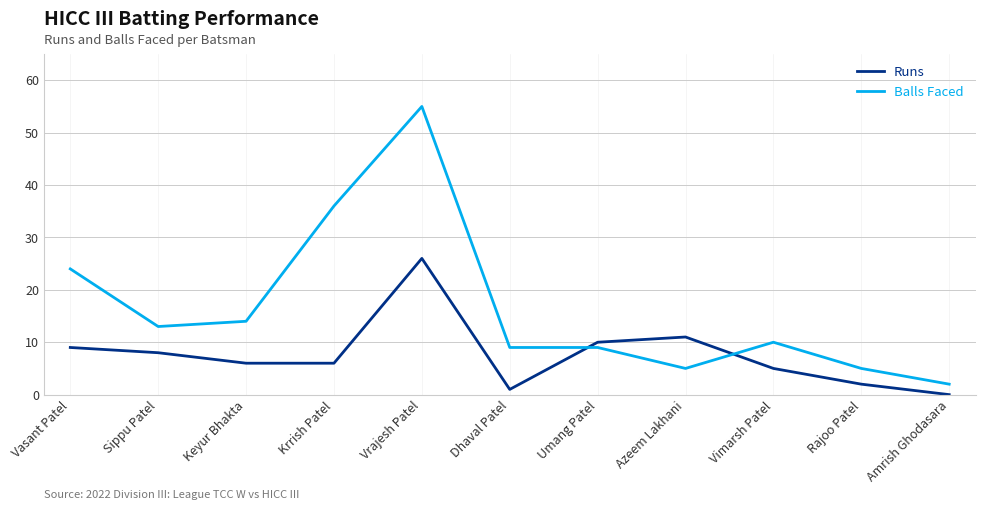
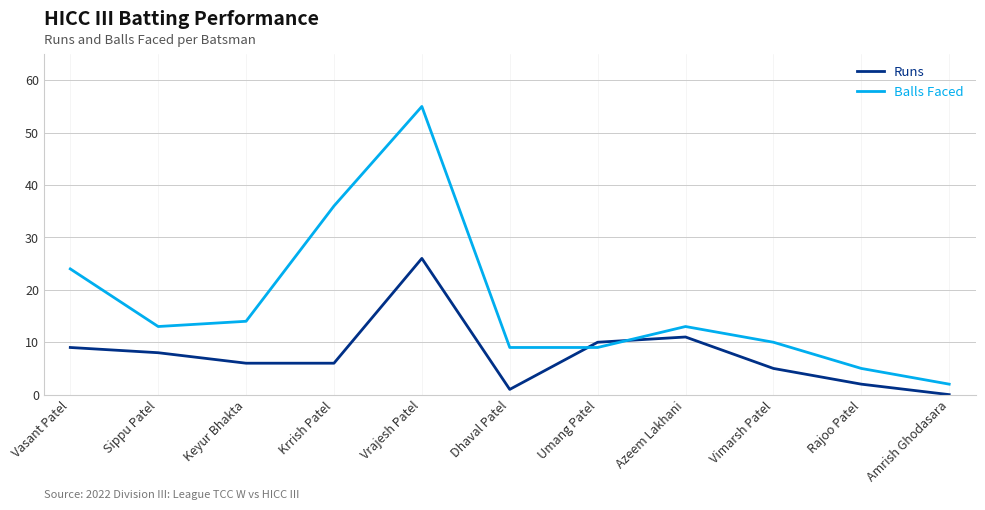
  {
    "Runs": {
      "Vasant Patel": 9,
      "Sippu Patel": 8,
      "Keyur Bhakta": 6,
      "Krrish Patel": 6,
      "Vrajesh Patel": 26,
      "Dhaval Patel": 1,
      "Umang Patel": 10,
      "Azeem Lakhani": 11,
      "Vimarsh Patel": 5,
      "Rajoo Patel": 2,
      "Amrish Ghodasara": 0
    },
    "Balls Faced": {
      "Vasant Patel": 24,
      "Sippu Patel": 13,
      "Keyur Bhakta": 14,
      "Krrish Patel": 36,
      "Vrajesh Patel": 55,
      "Dhaval Patel": 9,
      "Umang Patel": 9,
-     "Azeem Lakhani": 5,
+     "Azeem Lakhani": 13,
      "Vimarsh Patel": 10,
      "Rajoo Patel": 5,
      "Amrish Ghodasara": 2
    }
  }
